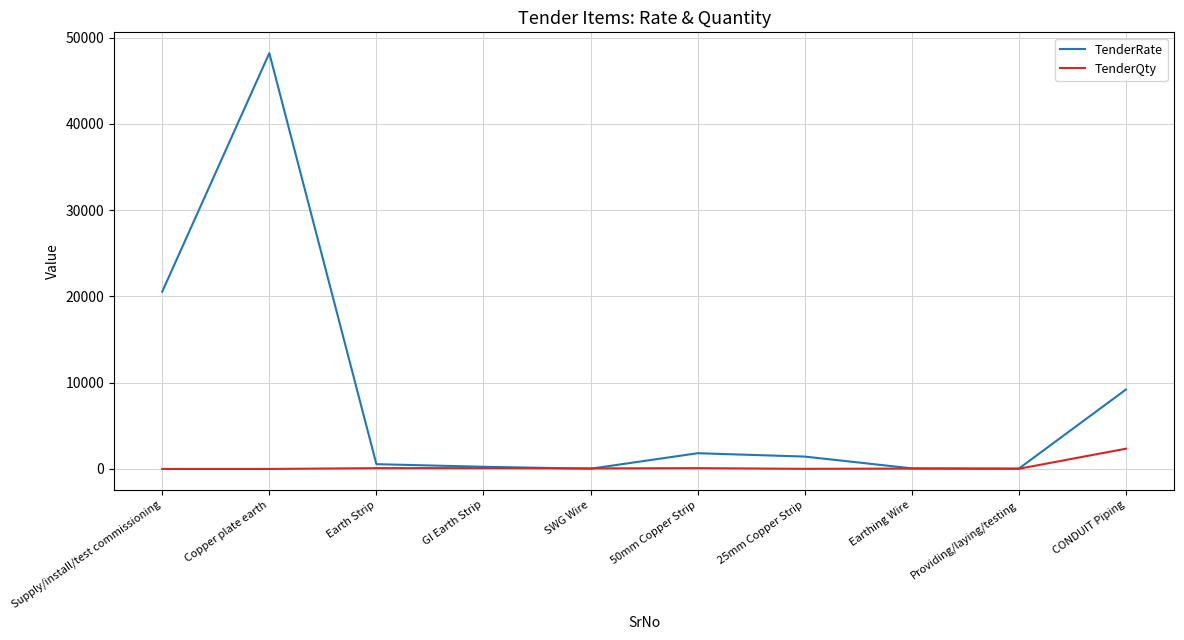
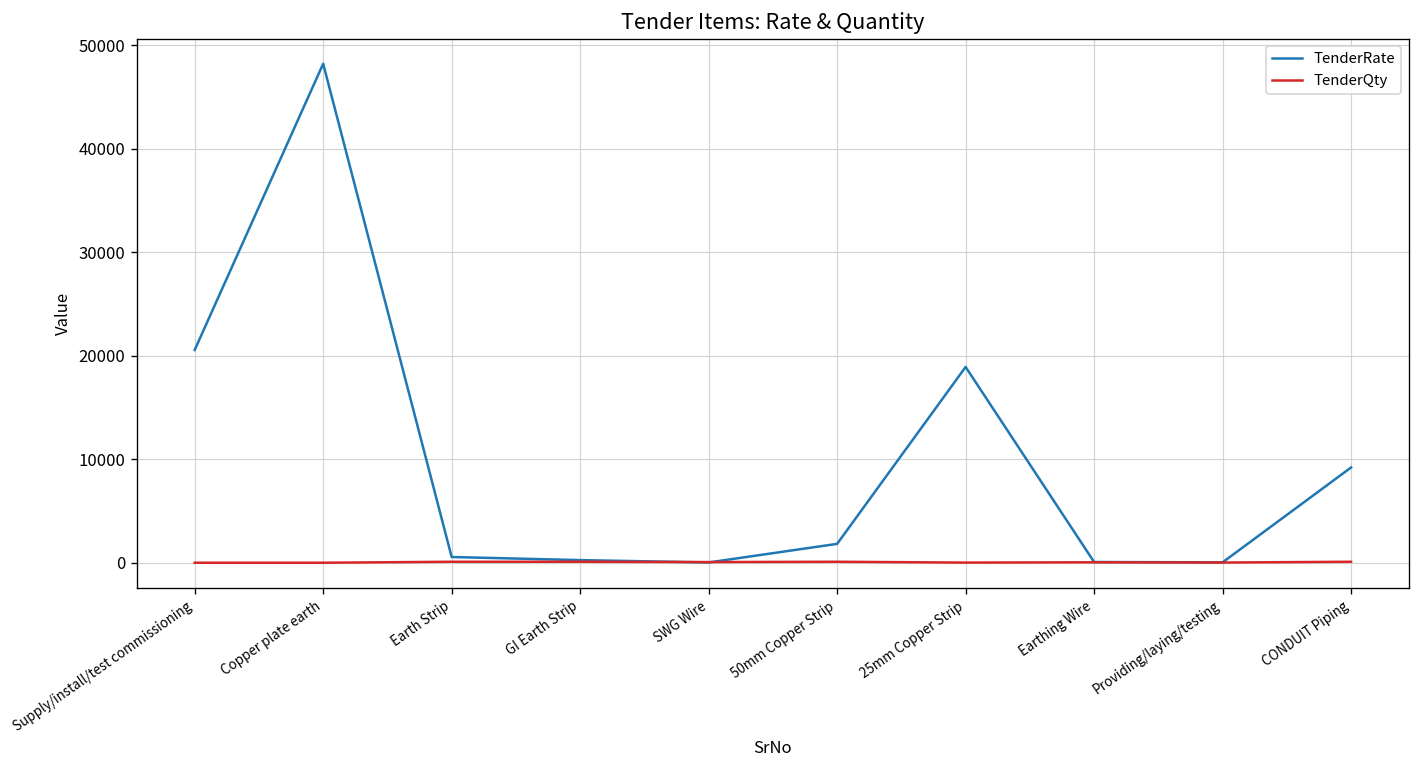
  {
    "TenderRate": {
      "Supply/install/test commissioning": 21000,
      "Copper plate earth": 48000,
      "Earth Strip": 1000,
      "50mm Copper Strip": 2000,
-     "25mm Copper Strip": 1000,
+     "25mm Copper Strip": 19000,
      "CONDUIT Piping": 9000
    },
    "TenderQty": {
      "Supply/install/test commissioning": 0,
      "Copper plate earth": 0,
      "Earth Strip": 0,
      "50mm Copper Strip": 0,
      "25mm Copper Strip": 0,
-     "CONDUIT Piping": 2000
+     "CONDUIT Piping": 0
    }
  }
